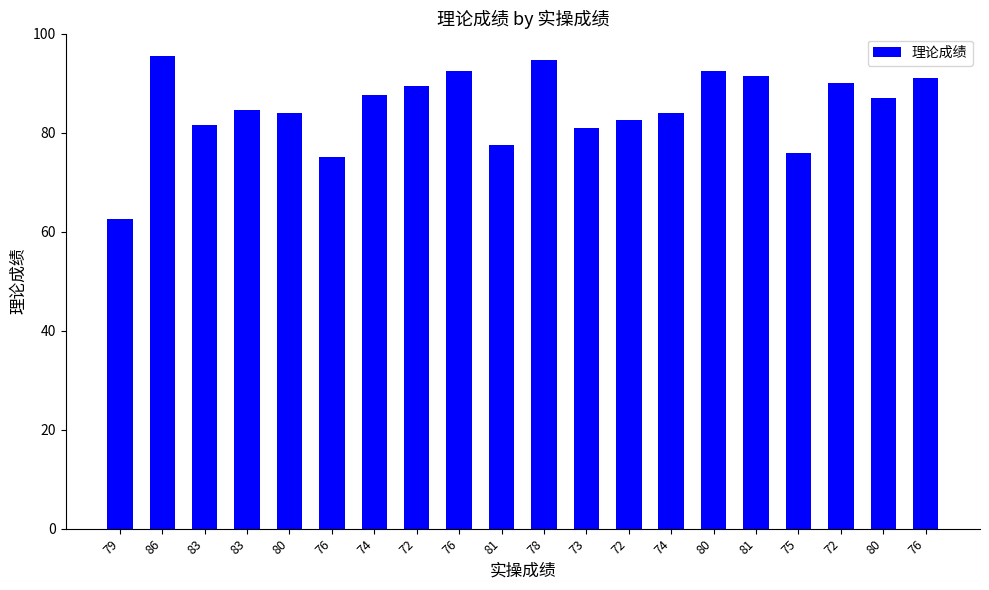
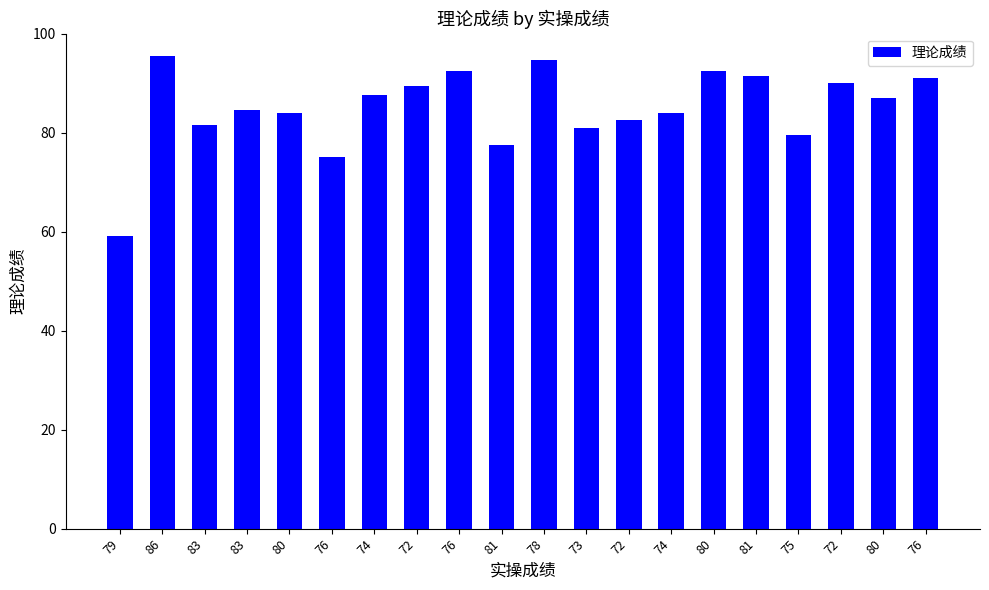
  {
-   "79": 63,
+   "79": 59,
    "86": 96,
    "78": 95,
    "73": 81,
-   "75": 76
+   "75": 80
  }
